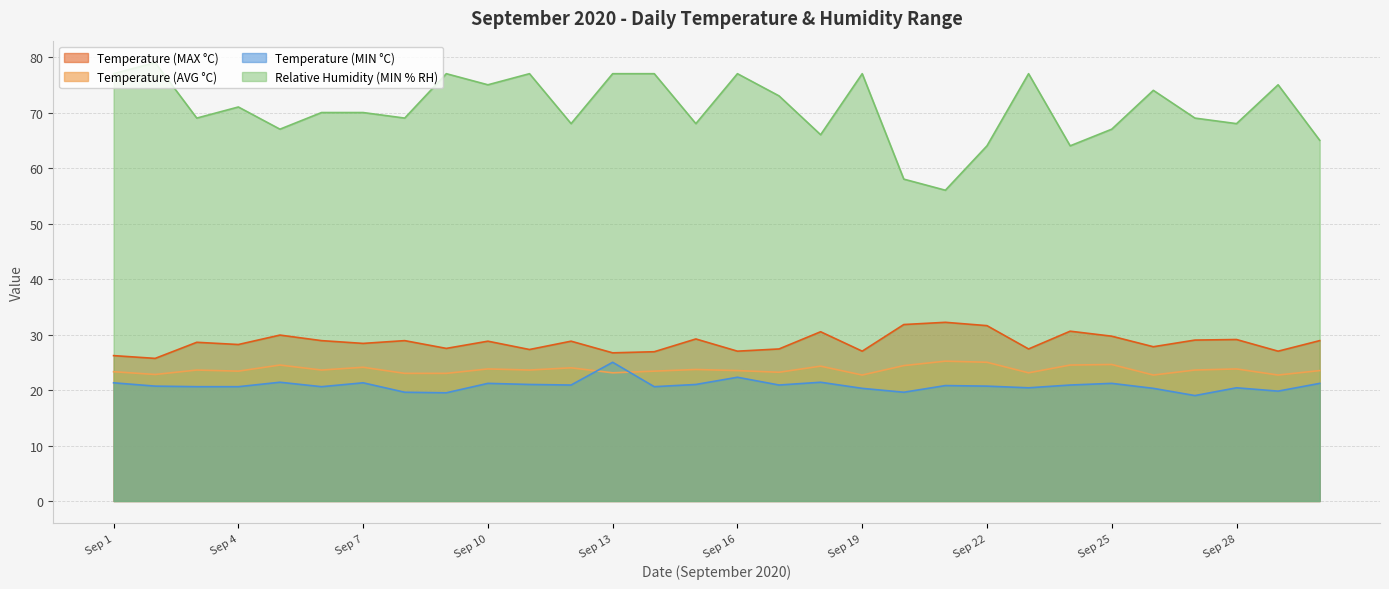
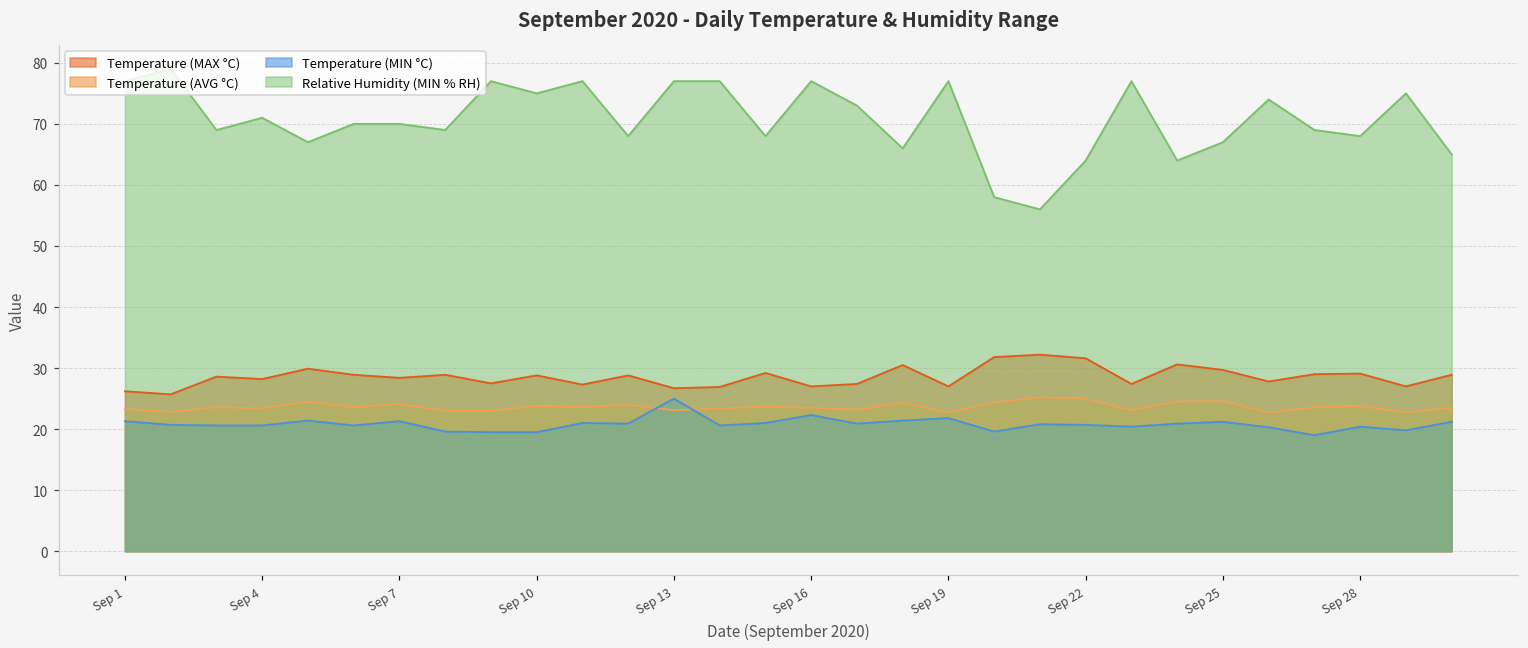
  {
    "Temperature (MIN °C)": {
      "Sep 1": 21,
      "Sep 4": 21,
      "Sep 7": 21,
-     "Sep 10": 21,
+     "Sep 10": 20,
      "Sep 13": 25,
      "Sep 16": 22,
-     "Sep 19": 20,
+     "Sep 19": 22,
      "Sep 22": 21,
      "Sep 25": 21,
      "Sep 28": 20
    },
    "Relative Humidity (MIN % RH)": {
      "Sep 4": 71,
      "Sep 7": 70,
      "Sep 10": 75,
      "Sep 13": 77,
      "Sep 16": 77,
      "Sep 19": 77,
      "Sep 22": 64,
      "Sep 25": 67,
      "Sep 28": 68
    }
  }
